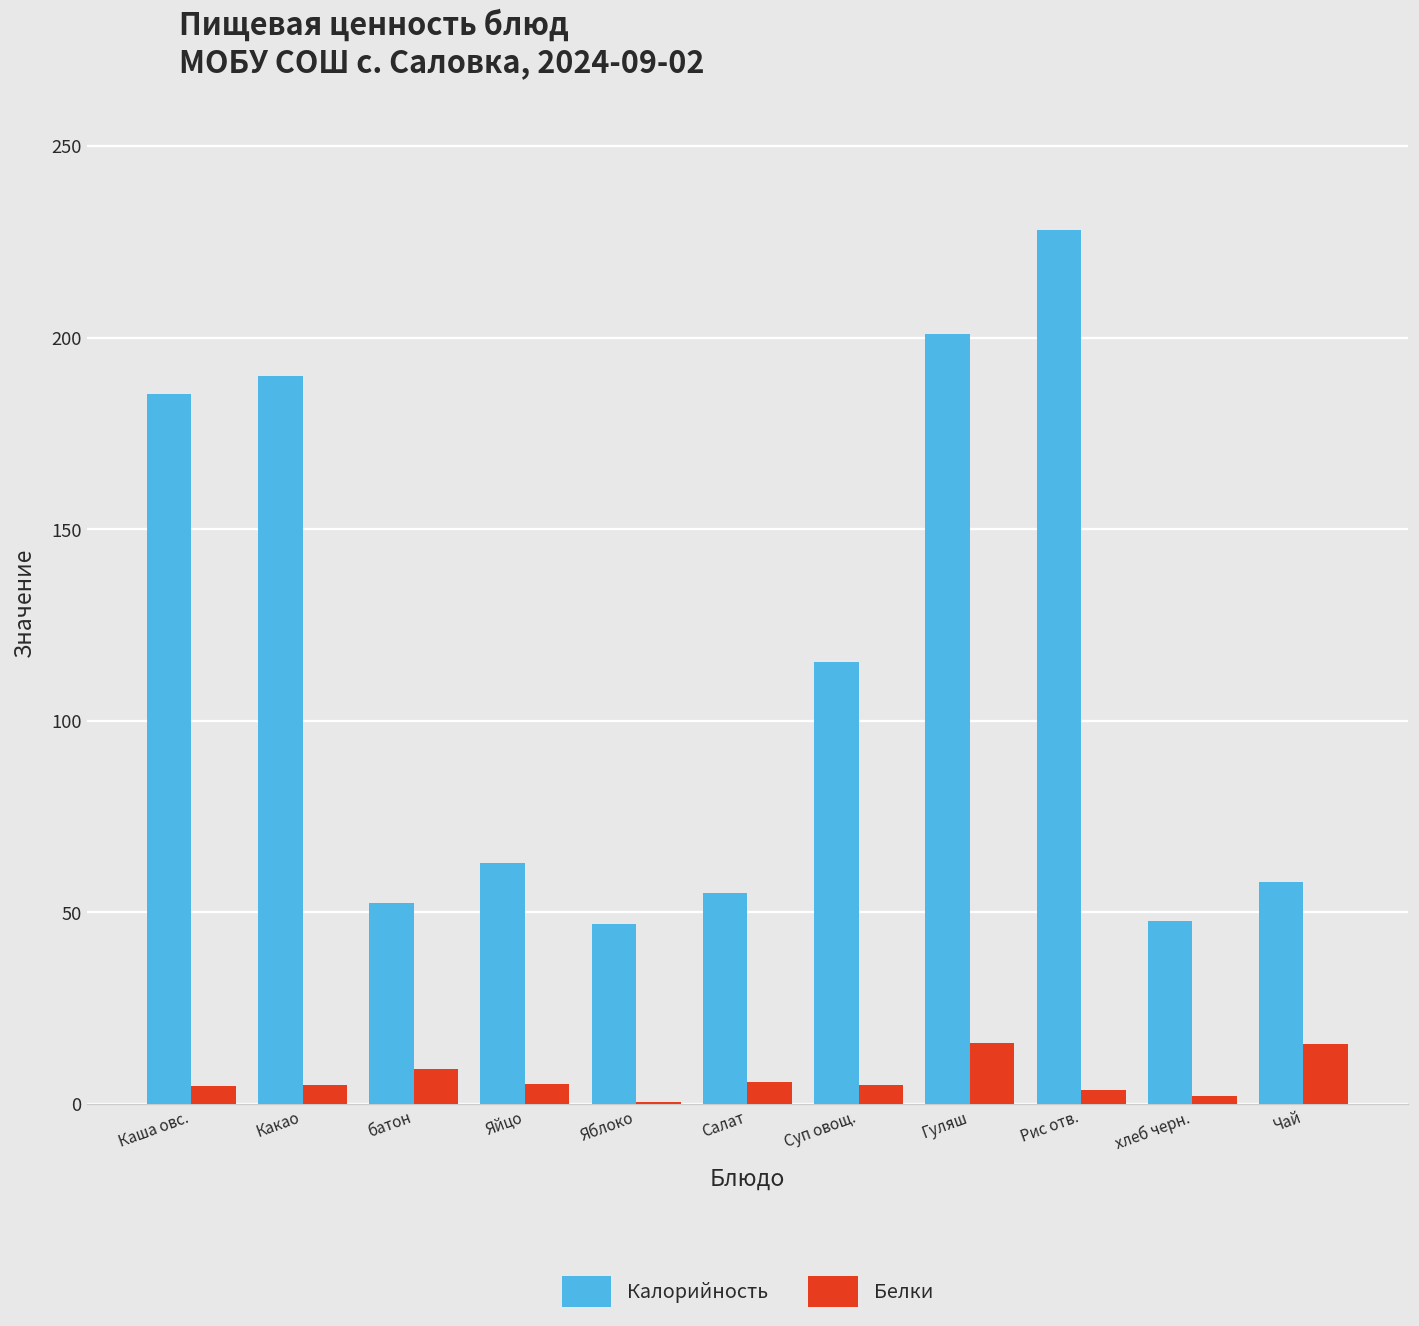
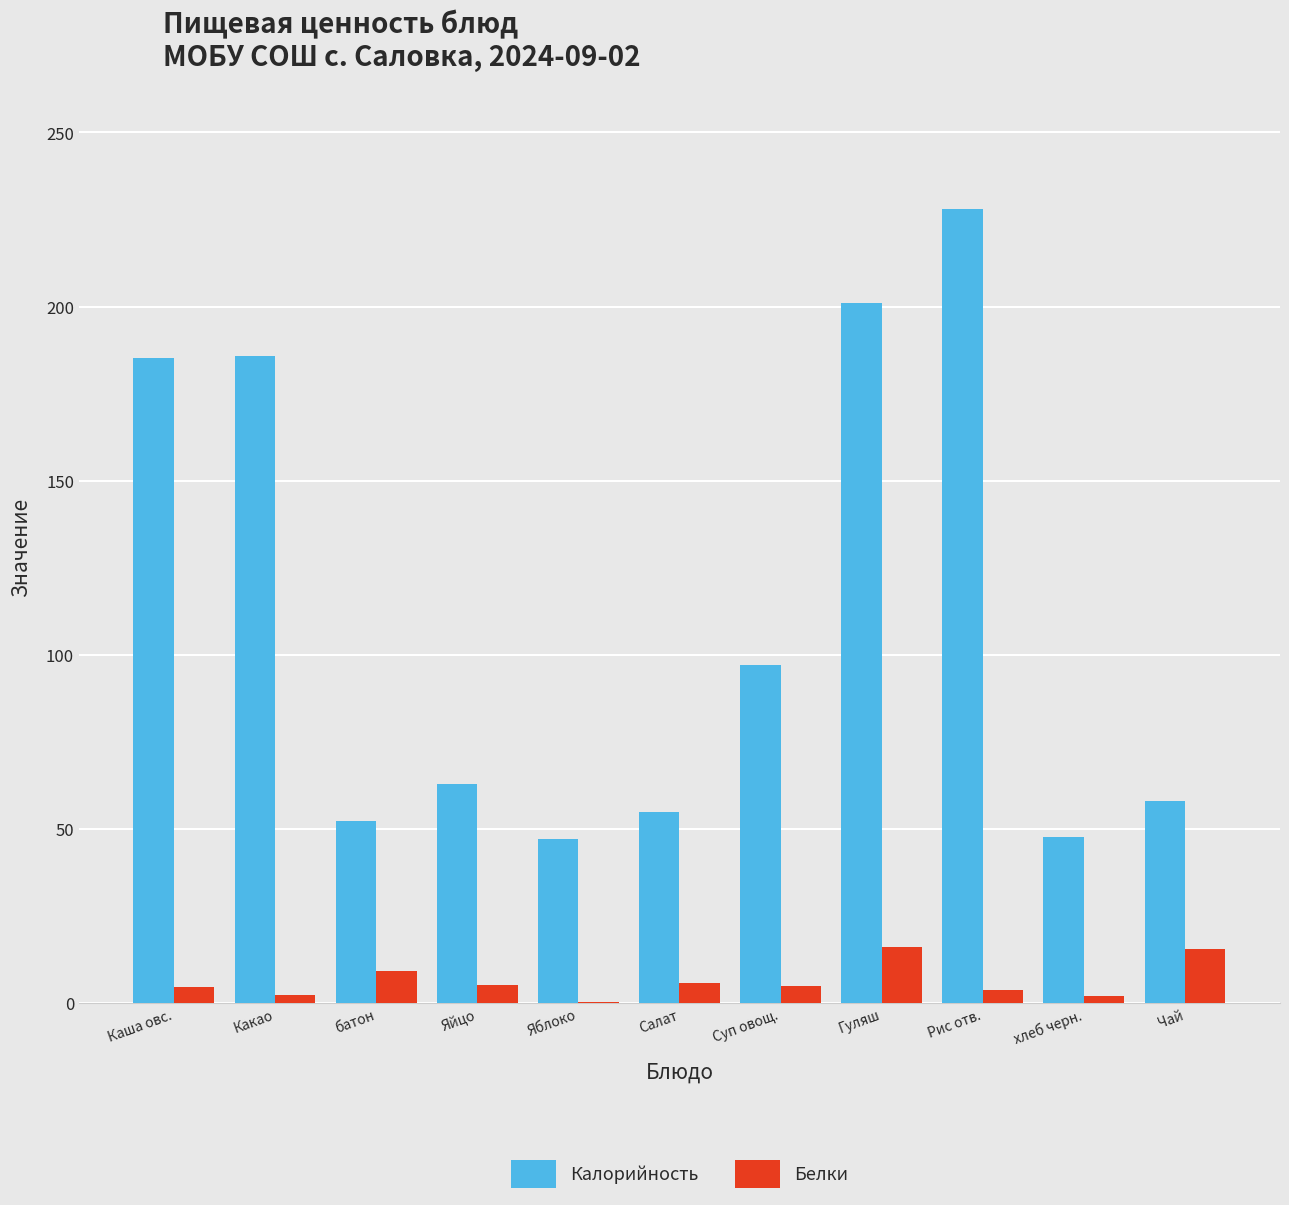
  {
    "Калорийность": {
      "Каша овс.": 185,
-     "Какао": 190,
+     "Какао": 186,
      "батон": 52,
      "Яйцо": 63,
      "Яблоко": 47,
      "Салат": 55,
-     "Суп овощ.": 115,
+     "Суп овощ.": 97,
      "Гуляш": 201,
      "Рис отв.": 228,
      "хлеб черн.": 48,
      "Чай": 58
    },
    "Белки": {
      "Каша овс.": 5,
-     "Какао": 5,
+     "Какао": 2,
      "батон": 9,
      "Яйцо": 5,
      "Салат": 6,
      "Суп овощ.": 5,
      "Гуляш": 16,
      "Рис отв.": 4,
      "хлеб черн.": 2,
      "Чай": 16
    }
  }
